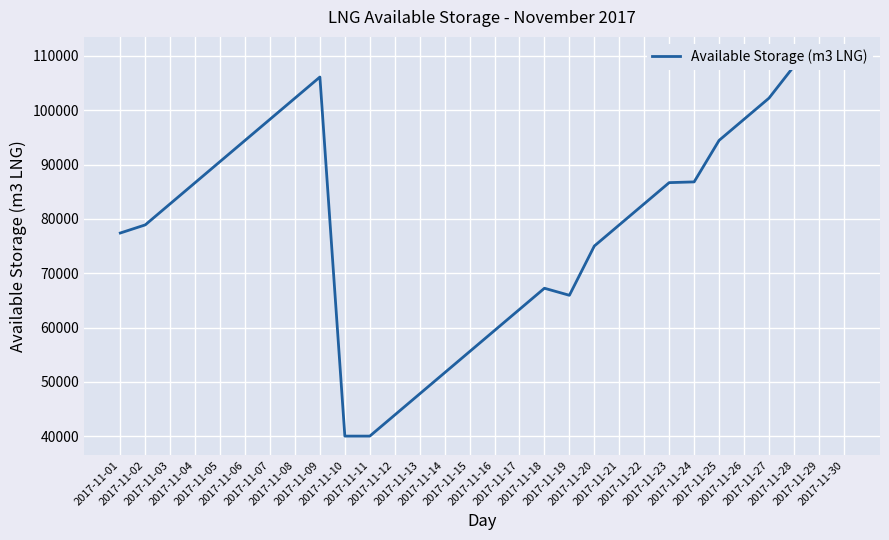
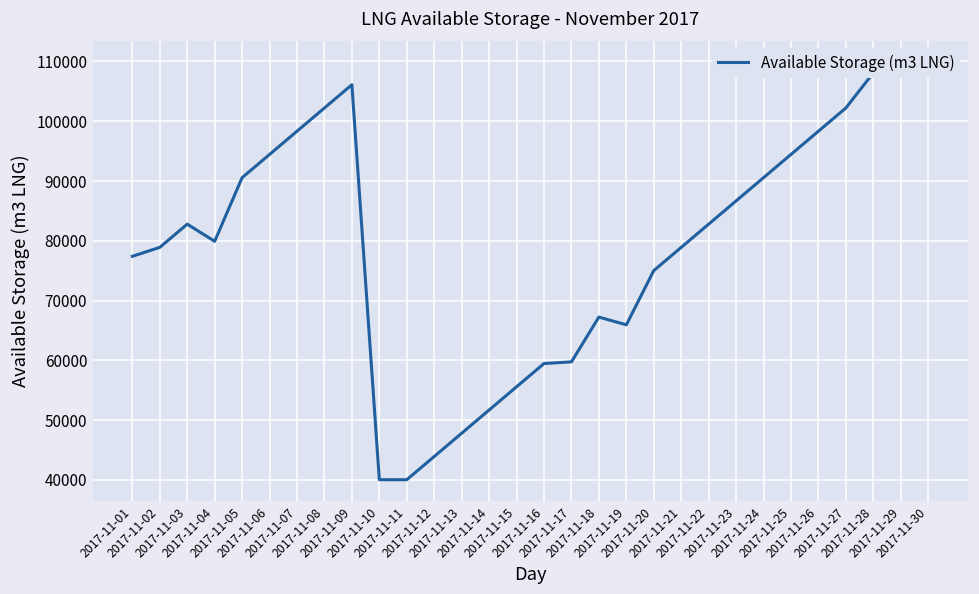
  {
    "2017-11-01": 77000,
    "2017-11-02": 79000,
    "2017-11-03": 83000,
-   "2017-11-04": 87000,
+   "2017-11-04": 80000,
    "2017-11-05": 91000,
    "2017-11-06": 94000,
    "2017-11-07": 98000,
    "2017-11-08": 102000,
    "2017-11-09": 106000,
    "2017-11-10": 40000,
    "2017-11-11": 40000,
    "2017-11-12": 44000,
    "2017-11-13": 48000,
    "2017-11-14": 52000,
    "2017-11-15": 56000,
    "2017-11-16": 59000,
-   "2017-11-17": 63000,
+   "2017-11-17": 60000,
    "2017-11-18": 67000,
    "2017-11-19": 66000,
    "2017-11-20": 75000,
    "2017-11-21": 79000,
    "2017-11-22": 83000,
    "2017-11-23": 87000,
-   "2017-11-24": 87000,
+   "2017-11-24": 91000,
    "2017-11-25": 94000,
    "2017-11-26": 98000,
    "2017-11-27": 102000
  }
